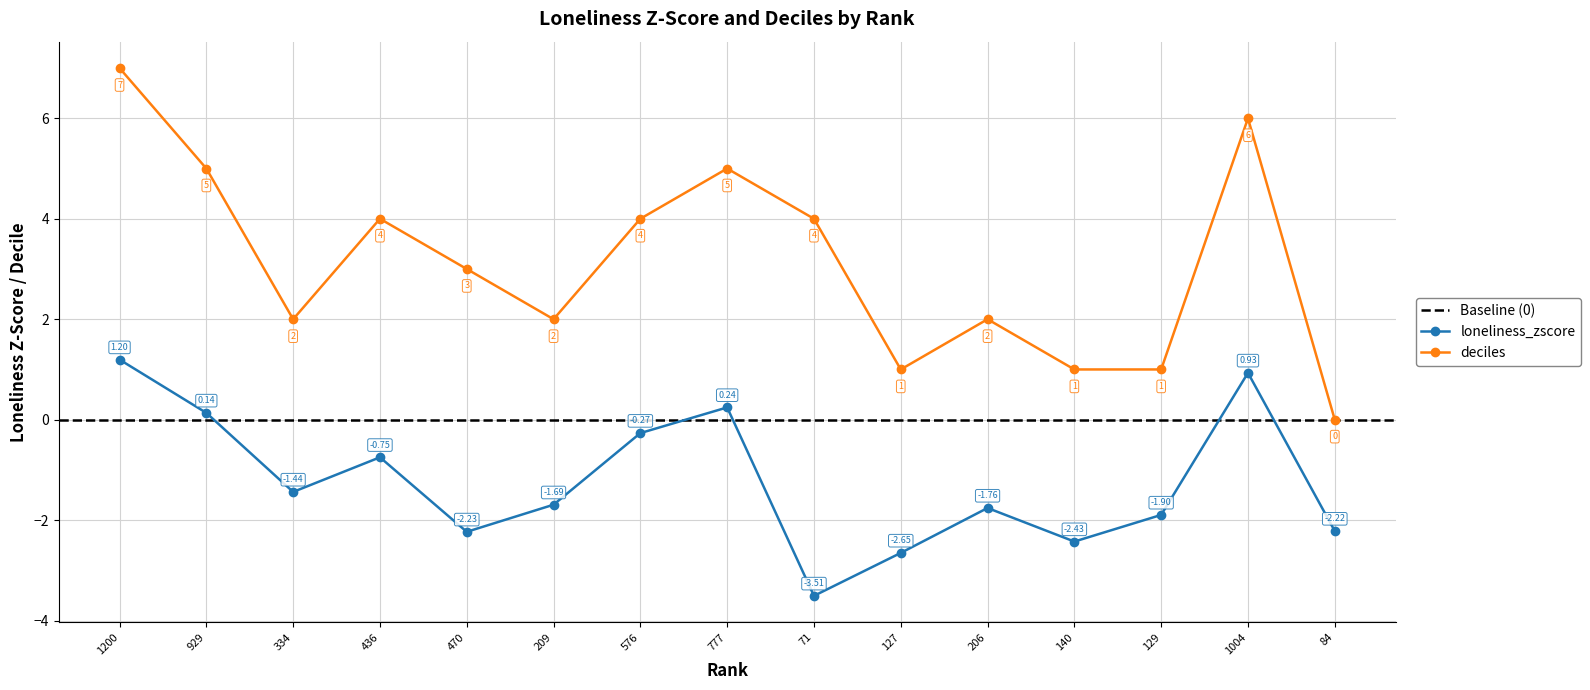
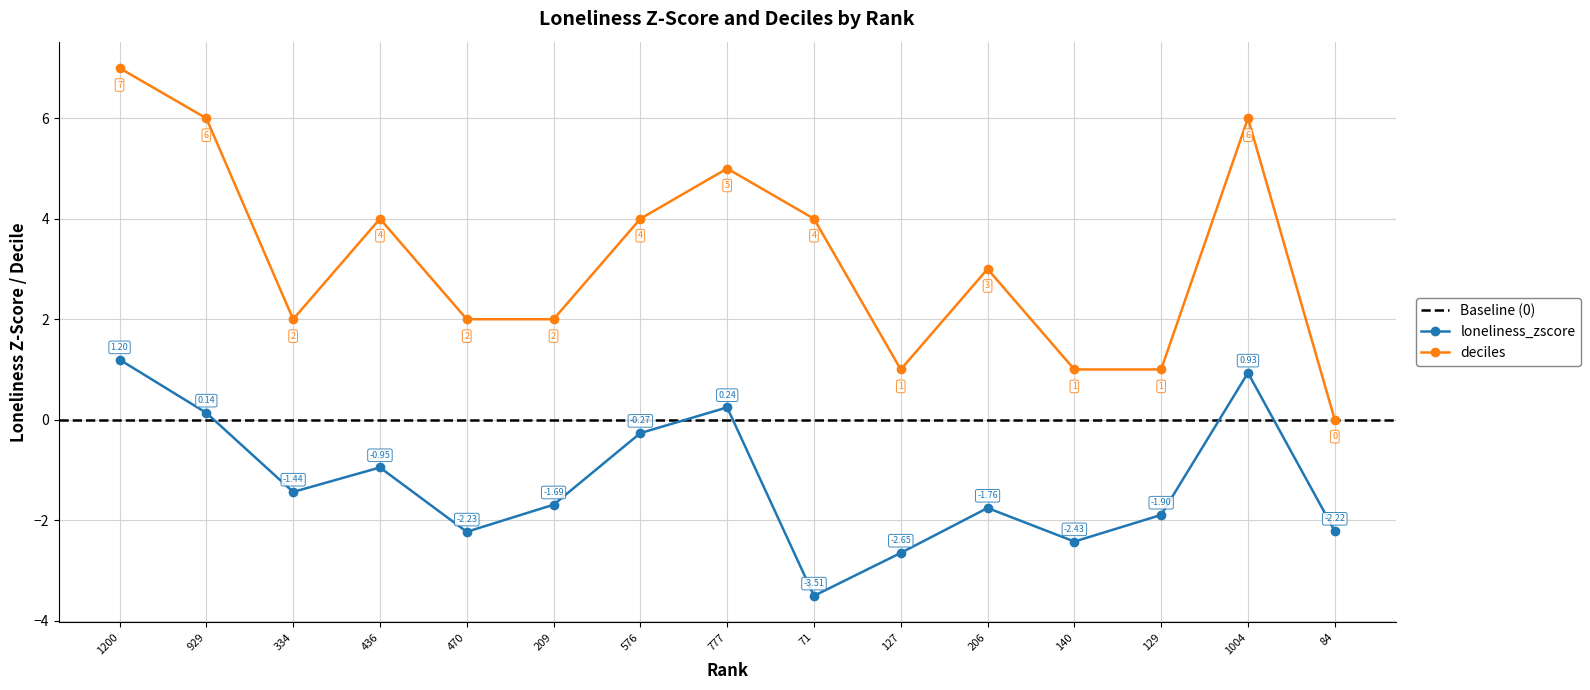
  {
    "loneliness_zscore": {
-     "436": -0.75
+     "436": -0.95
    },
    "deciles": {
-     "929": 5,
-     "470": 3,
-     "206": 2
+     "929": 6,
+     "470": 2,
+     "206": 3
    }
  }
